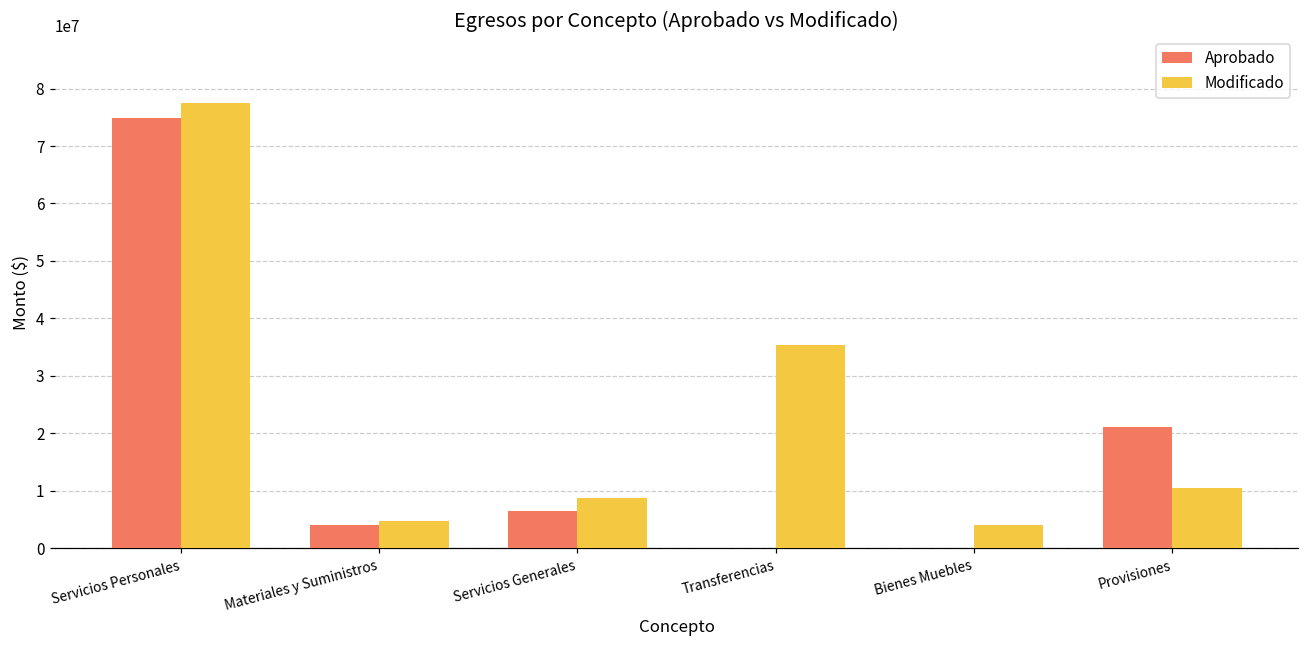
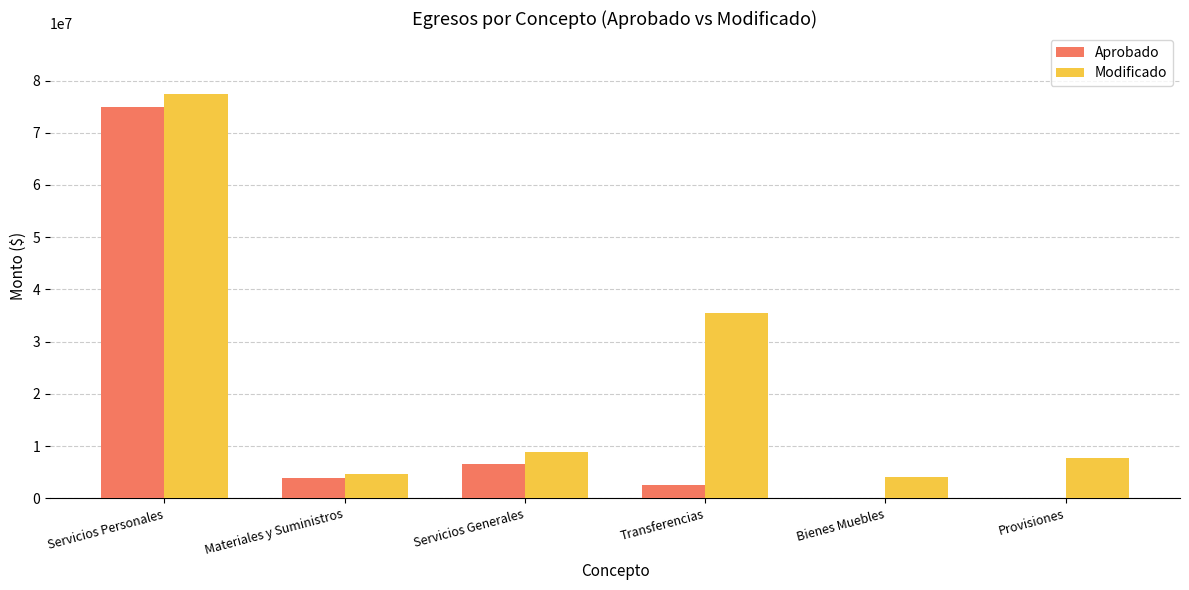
  {
    "Aprobado": {
      "Servicios Personales": 75000000,
      "Materiales y Suministros": 4000000,
      "Servicios Generales": 6000000,
-     "Transferencias": 0,
-     "Provisiones": 21000000
+     "Transferencias": 3000000,
+     "Provisiones": 0
    },
    "Modificado": {
      "Servicios Personales": 77000000,
      "Materiales y Suministros": 5000000,
      "Servicios Generales": 9000000,
      "Transferencias": 35000000,
      "Bienes Muebles": 4000000,
-     "Provisiones": 11000000
+     "Provisiones": 8000000
    }
  }
